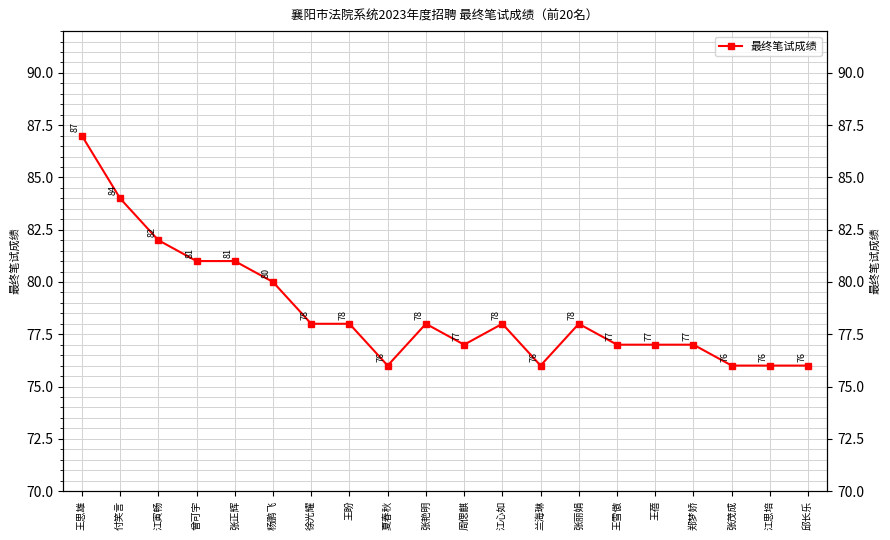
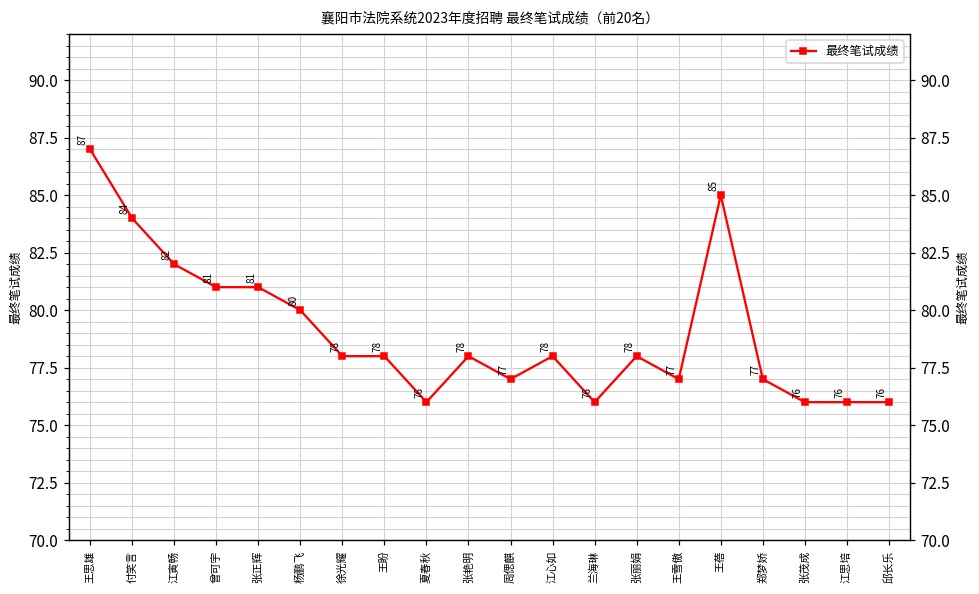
  {
    "王思雄": 87,
    "付笑言": 84,
    "江寅畅": 82,
    "曾可宇": 81,
    "张正辉": 81,
    "杨鹏飞": 80,
    "徐光耀": 78,
    "王盼": 78,
    "夏春秋": 76,
    "张艳明": 78,
    "周偲麒": 77,
    "江心如": 78,
    "兰海琳": 76,
    "张丽娟": 78,
    "王雪傲": 77,
-   "王蓓": 77,
+   "王蓓": 85,
    "郑梦娇": 77,
    "张茂成": 76,
    "江思培": 76,
    "邱长乐": 76
  }
